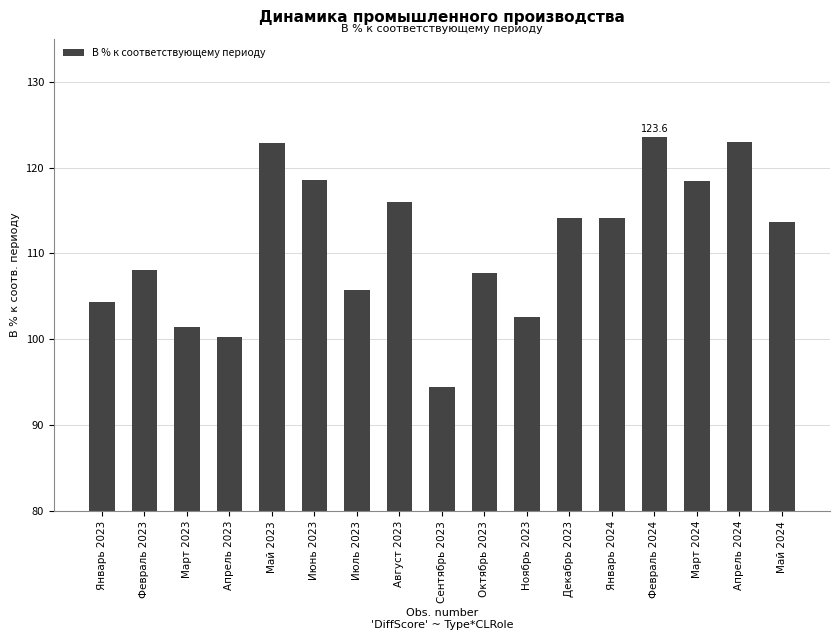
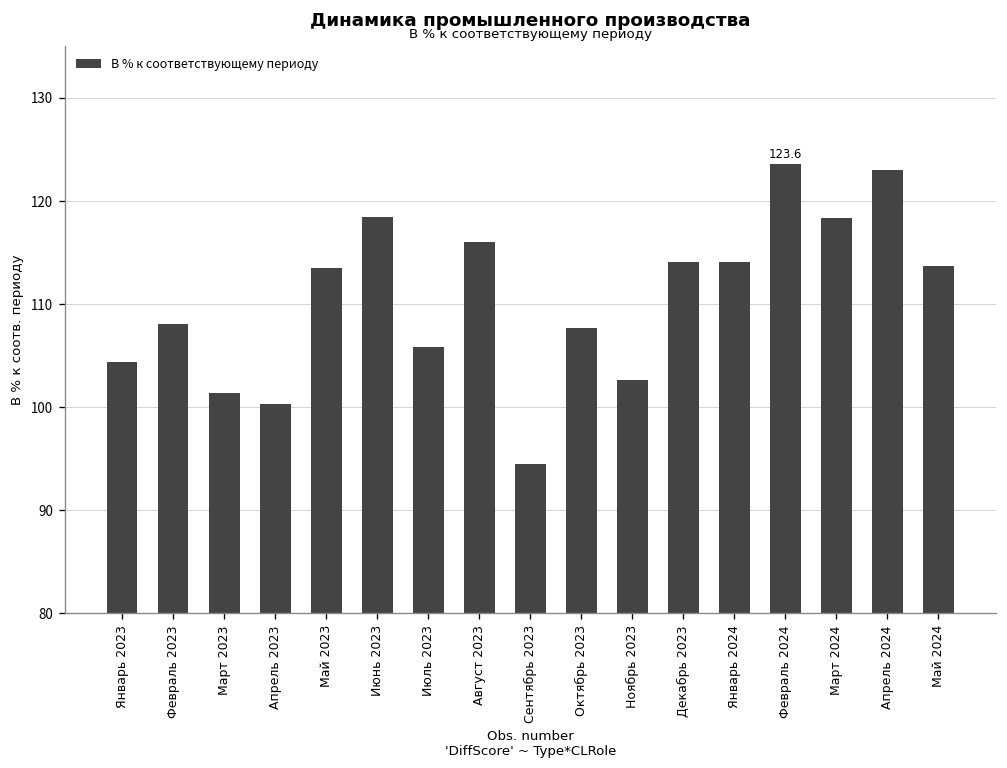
  {
    "Январь 2023": 104,
    "Февраль 2023": 108,
    "Март 2023": 101,
    "Апрель 2023": 100,
-   "Май 2023": 123,
+   "Май 2023": 114,
    "Июнь 2023": 119,
    "Июль 2023": 106,
    "Август 2023": 116,
    "Сентябрь 2023": 95,
    "Октябрь 2023": 108,
    "Ноябрь 2023": 103,
    "Декабрь 2023": 114,
    "Январь 2024": 114,
    "Март 2024": 118,
    "Апрель 2024": 123,
    "Май 2024": 114
  }
